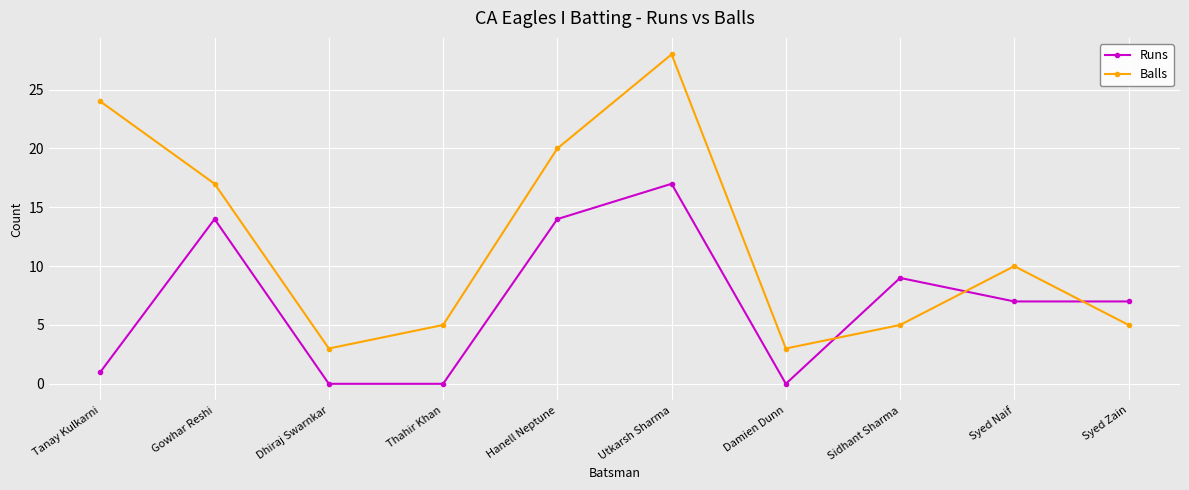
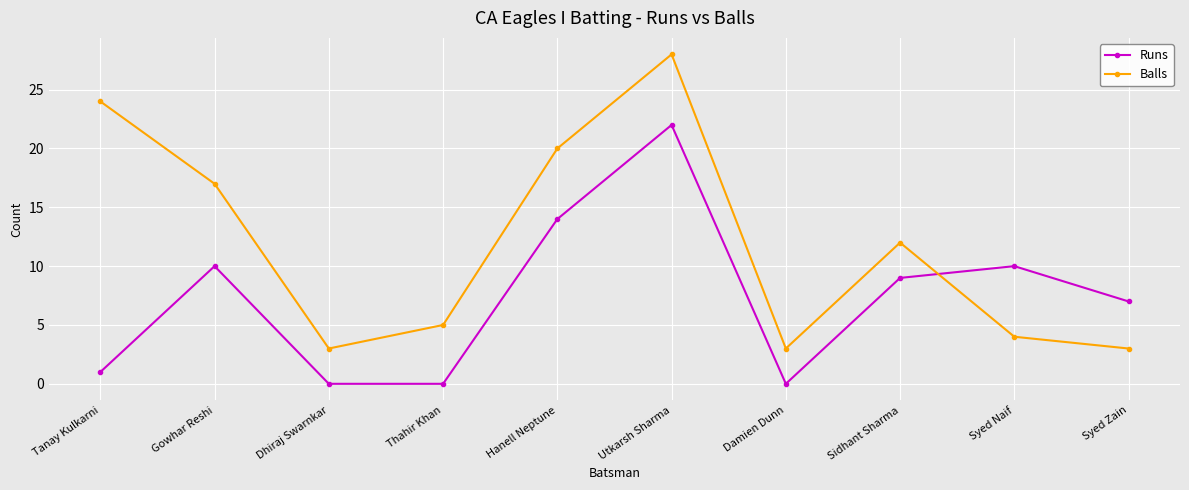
  {
    "Runs": {
      "Tanay Kulkarni": 1,
-     "Gowhar Reshi": 14,
+     "Gowhar Reshi": 10,
      "Dhiraj Swarnkar": 0,
      "Thahir Khan": 0,
      "Hanell Neptune": 14,
-     "Utkarsh Sharma": 17,
+     "Utkarsh Sharma": 22,
      "Damien Dunn": 0,
      "Sidhant Sharma": 9,
-     "Syed Naif": 7,
+     "Syed Naif": 10,
      "Syed Zain": 7
    },
    "Balls": {
      "Tanay Kulkarni": 24,
      "Gowhar Reshi": 17,
      "Dhiraj Swarnkar": 3,
      "Thahir Khan": 5,
      "Hanell Neptune": 20,
      "Utkarsh Sharma": 28,
      "Damien Dunn": 3,
-     "Sidhant Sharma": 5,
-     "Syed Naif": 10,
-     "Syed Zain": 5
+     "Sidhant Sharma": 12,
+     "Syed Naif": 4,
+     "Syed Zain": 3
    }
  }
